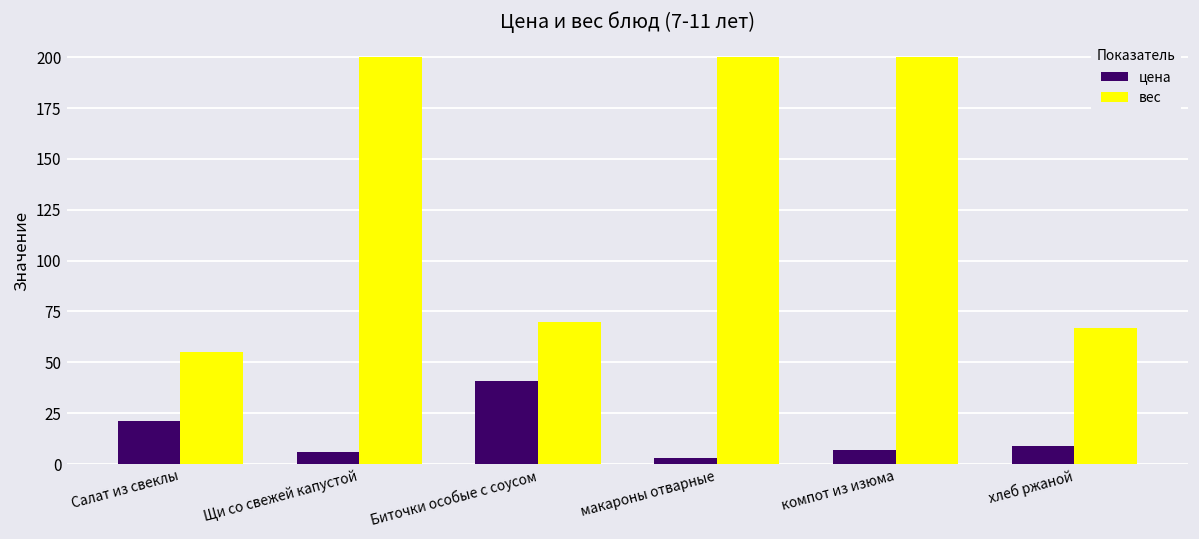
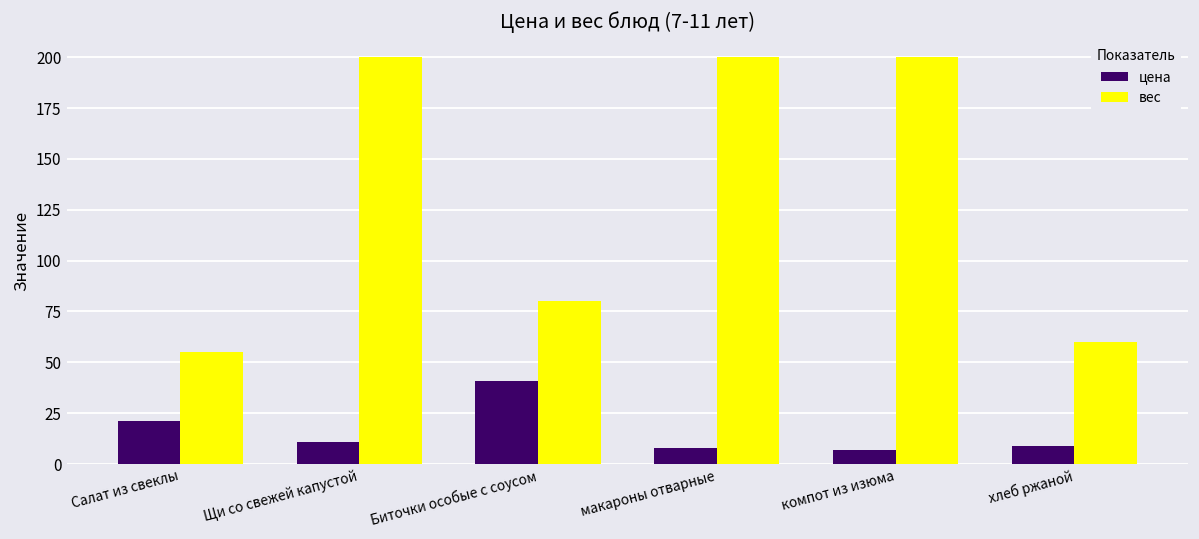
  {
    "цена": {
      "Салат из свеклы": 21,
-     "Щи со свежей капустой": 6,
+     "Щи со свежей капустой": 11,
      "Биточки особые с соусом": 41,
-     "макароны отварные": 3,
+     "макароны отварные": 8,
      "компот из изюма": 7,
      "хлеб ржаной": 9
    },
    "вес": {
      "Салат из свеклы": 55,
      "Щи со свежей капустой": 200,
-     "Биточки особые с соусом": 70,
+     "Биточки особые с соусом": 80,
      "макароны отварные": 200,
      "компот из изюма": 200,
-     "хлеб ржаной": 67
+     "хлеб ржаной": 60
    }
  }
